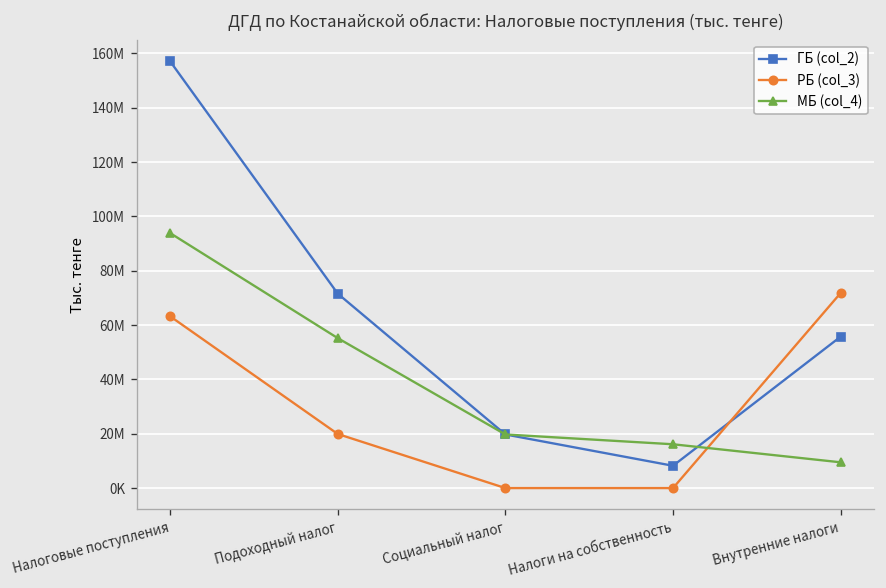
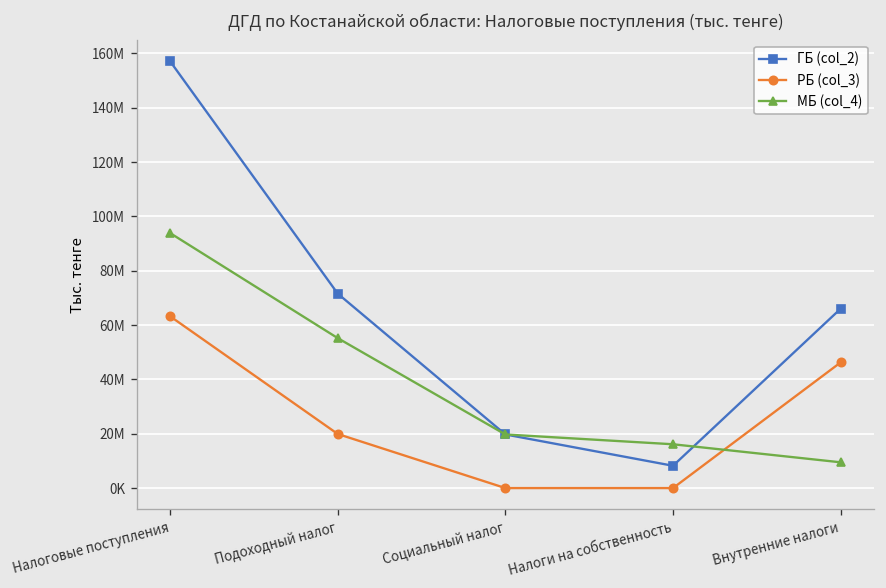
  {
    "ГБ (col_2)": {
      "Налоговые поступления": 157000000,
      "Подоходный налог": 72000000,
      "Налоги на собственность": 8000000,
-     "Внутренние налоги": 56000000
+     "Внутренние налоги": 66000000
    },
    "РБ (col_3)": {
      "Налоговые поступления": 63000000,
      "Подоходный налог": 20000000,
      "Социальный налог": 0,
      "Налоги на собственность": 0,
-     "Внутренние налоги": 72000000
+     "Внутренние налоги": 46000000
    },
    "МБ (col_4)": {
      "Налоговые поступления": 94000000,
      "Подоходный налог": 55000000,
      "Налоги на собственность": 16000000,
      "Внутренние налоги": 9000000
    }
  }
